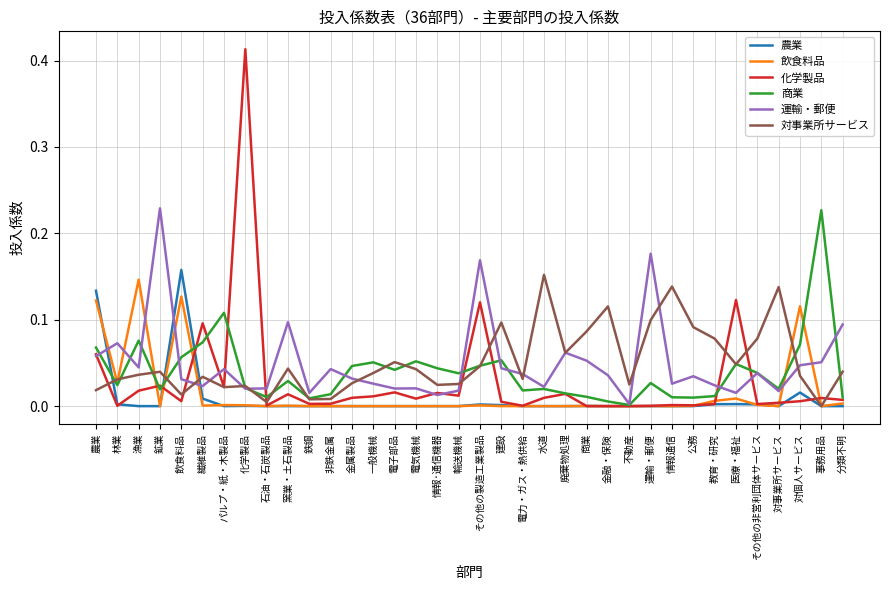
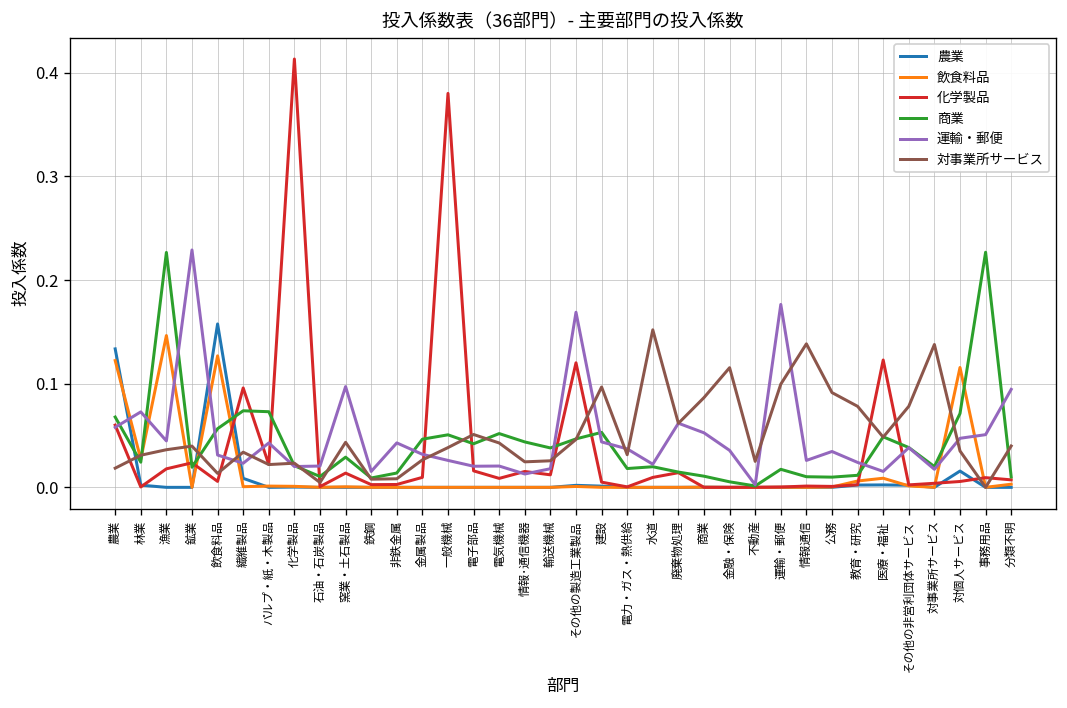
  {
    "農業": {
      "農業": 0.13,
      "漁業": 0.00,
      "飲食料品": 0.16,
      "繊維製品": 0.01,
      "医療・福祉": 0.00,
      "対個人サービス": 0.02,
      "分類不明": 0.00
    },
    "飲食料品": {
      "農業": 0.12,
      "漁業": 0.15,
      "飲食料品": 0.13,
      "繊維製品": 0.00,
      "教育・研究": 0.01,
      "医療・福祉": 0.01,
      "対個人サービス": 0.12,
      "分類不明": 0.00
    },
    "化学製品": {
      "漁業": 0.02,
      "鉱業": 0.02,
      "飲食料品": 0.01,
      "繊維製品": 0.10,
      "化学製品": 0.41,
      "窯業・土石製品": 0.01,
      "金属製品": 0.01,
-     "一般機械": 0.01,
+     "一般機械": 0.38,
      "電子部品": 0.02,
      "電気機械": 0.01,
      "輸送機械": 0.01,
      "その他の製造工業製品": 0.12,
      "建設": 0.01,
      "水道": 0.01,
      "医療・福祉": 0.12,
      "対事業所サービス": 0.00,
      "対個人サービス": 0.01,
      "事務用品": 0.01
    },
    "商業": {
      "農業": 0.07,
-     "漁業": 0.08,
+     "漁業": 0.23,
      "鉱業": 0.02,
      "飲食料品": 0.06,
      "繊維製品": 0.07,
-     "パルプ・紙・木製品": 0.11,
+     "パルプ・紙・木製品": 0.07,
      "石油・石炭製品": 0.01,
      "窯業・土石製品": 0.03,
      "非鉄金属": 0.01,
      "金属製品": 0.05,
      "一般機械": 0.05,
      "電子部品": 0.04,
      "電気機械": 0.05,
      "情報･通信機器": 0.04,
      "輸送機械": 0.04,
      "建設": 0.05,
      "電力・ガス・熱供給": 0.02,
      "商業": 0.01,
      "金融・保険": 0.01,
-     "運輸・郵便": 0.03,
+     "運輸・郵便": 0.02,
      "情報通信": 0.01,
      "公務": 0.01,
      "教育・研究": 0.01,
      "対個人サービス": 0.07,
      "事務用品": 0.23
    },
    "運輸・郵便": {
      "林業": 0.07,
      "漁業": 0.04,
      "鉱業": 0.23,
      "飲食料品": 0.03,
      "繊維製品": 0.02,
      "パルプ・紙・木製品": 0.04,
      "石油・石炭製品": 0.02,
      "窯業・土石製品": 0.10,
      "鉄鋼": 0.02,
      "非鉄金属": 0.04,
      "金属製品": 0.03,
      "一般機械": 0.03,
      "電子部品": 0.02,
      "電気機械": 0.02,
      "輸送機械": 0.02,
      "その他の製造工業製品": 0.17,
      "建設": 0.04,
      "電力・ガス・熱供給": 0.04,
      "商業": 0.05,
      "金融・保険": 0.04,
      "運輸・郵便": 0.18,
      "情報通信": 0.03,
      "公務": 0.03,
      "教育・研究": 0.02,
      "医療・福祉": 0.02,
      "対個人サービス": 0.05,
      "事務用品": 0.05,
      "分類不明": 0.09
    },
    "対事業所サービス": {
      "農業": 0.02,
      "林業": 0.03,
      "漁業": 0.04,
      "鉱業": 0.04,
      "飲食料品": 0.01,
      "繊維製品": 0.03,
      "石油・石炭製品": 0.00,
      "窯業・土石製品": 0.04,
      "非鉄金属": 0.01,
      "金属製品": 0.03,
      "一般機械": 0.04,
      "電子部品": 0.05,
      "電気機械": 0.04,
      "情報･通信機器": 0.02,
      "輸送機械": 0.03,
      "建設": 0.10,
      "電力・ガス・熱供給": 0.03,
      "水道": 0.15,
      "商業": 0.09,
      "金融・保険": 0.12,
      "不動産": 0.03,
      "運輸・郵便": 0.10,
      "情報通信": 0.14,
      "公務": 0.09,
      "教育・研究": 0.08,
      "その他の非営利団体サービス": 0.08,
      "対事業所サービス": 0.14,
      "対個人サービス": 0.04,
      "分類不明": 0.04
    }
  }
